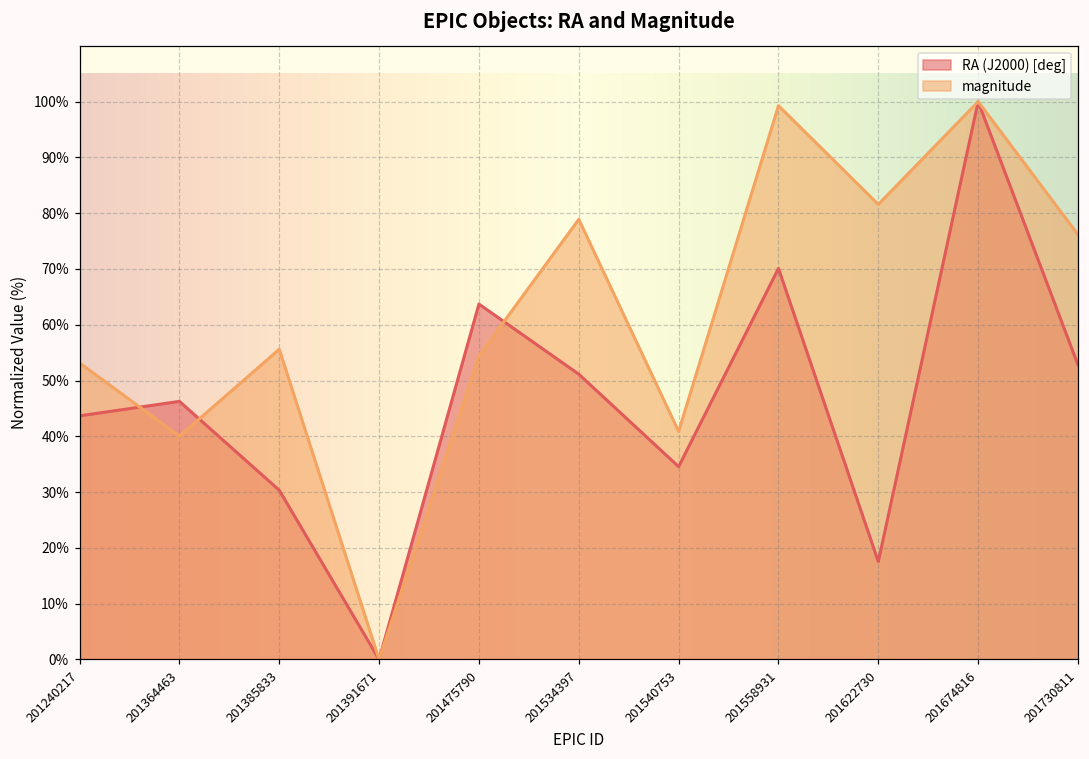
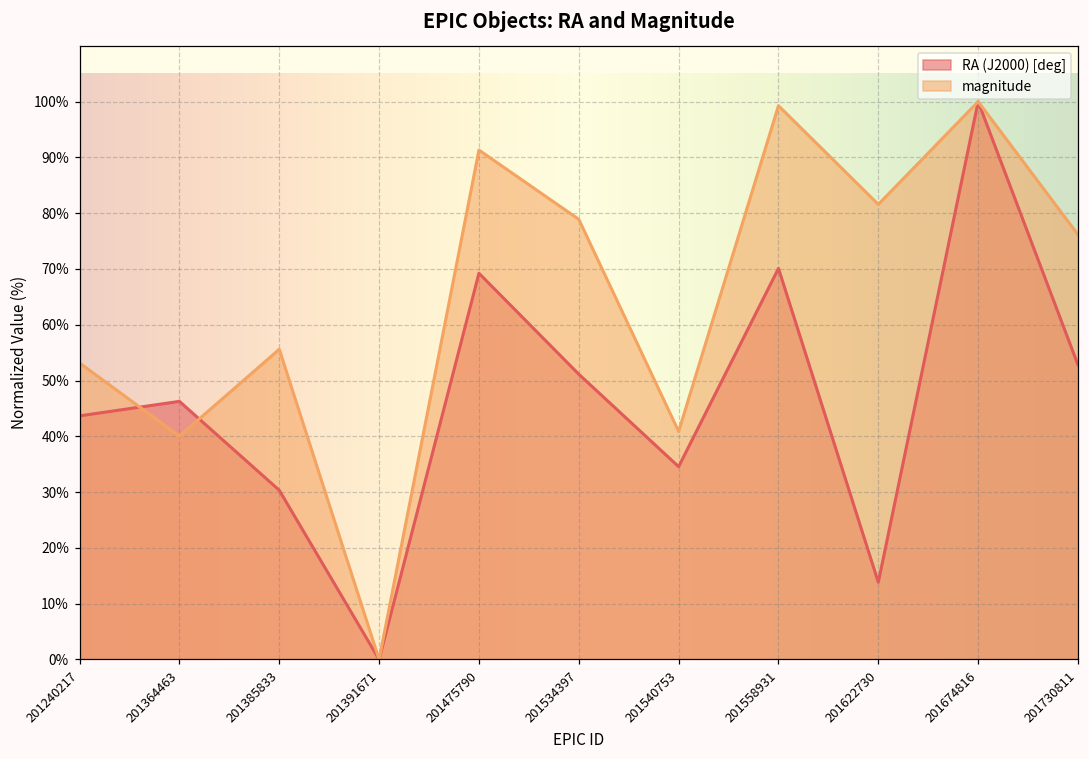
  {
    "RA (J2000) [deg]": {
      "201240217": "44%",
      "201364463": "46%",
      "201385833": "30%",
-     "201475790": "64%",
+     "201475790": "69%",
      "201534397": "51%",
      "201540753": "35%",
      "201558931": "70%",
-     "201622730": "18%",
+     "201622730": "14%",
      "201730811": "53%"
    },
    "magnitude": {
      "201240217": "53%",
      "201364463": "40%",
      "201385833": "56%",
-     "201475790": "54%",
+     "201475790": "91%",
      "201534397": "79%",
      "201540753": "41%",
      "201558931": "99%",
      "201622730": "82%",
      "201730811": "76%"
    }
  }
